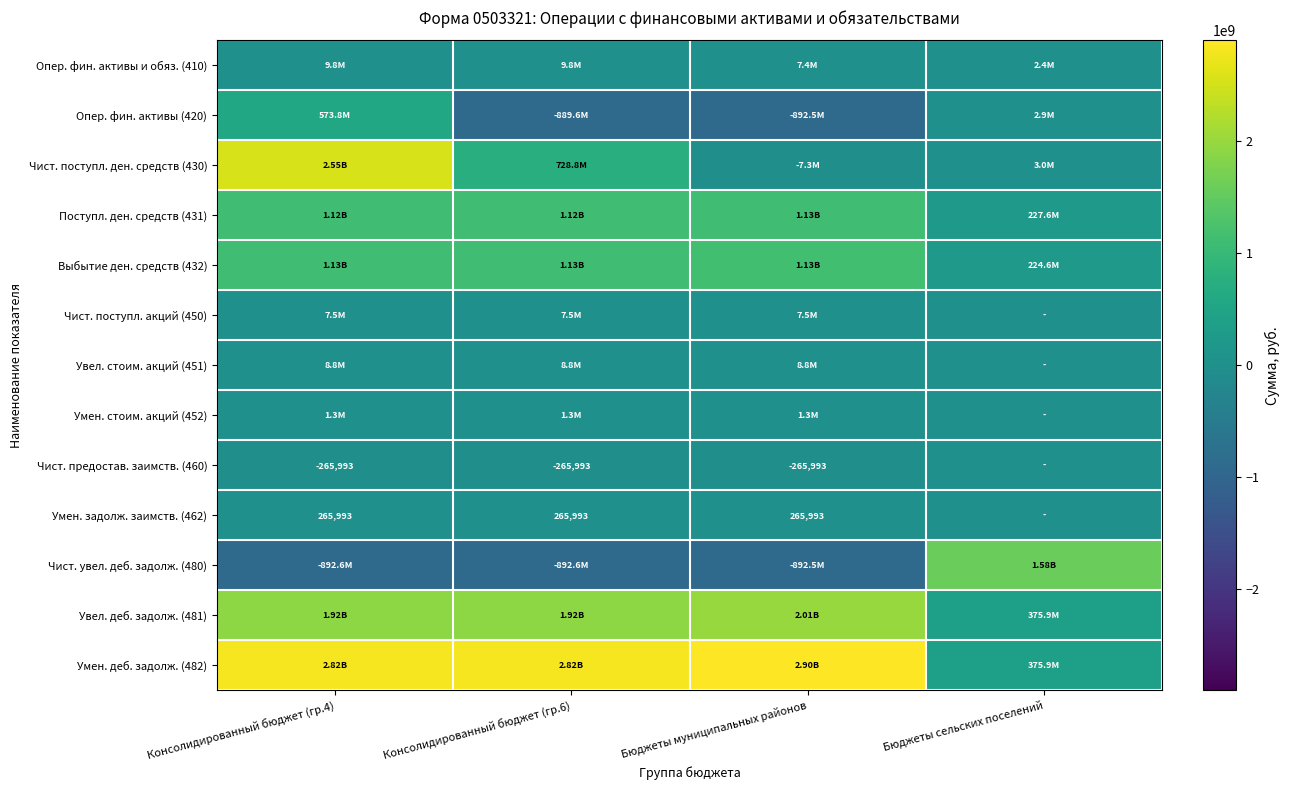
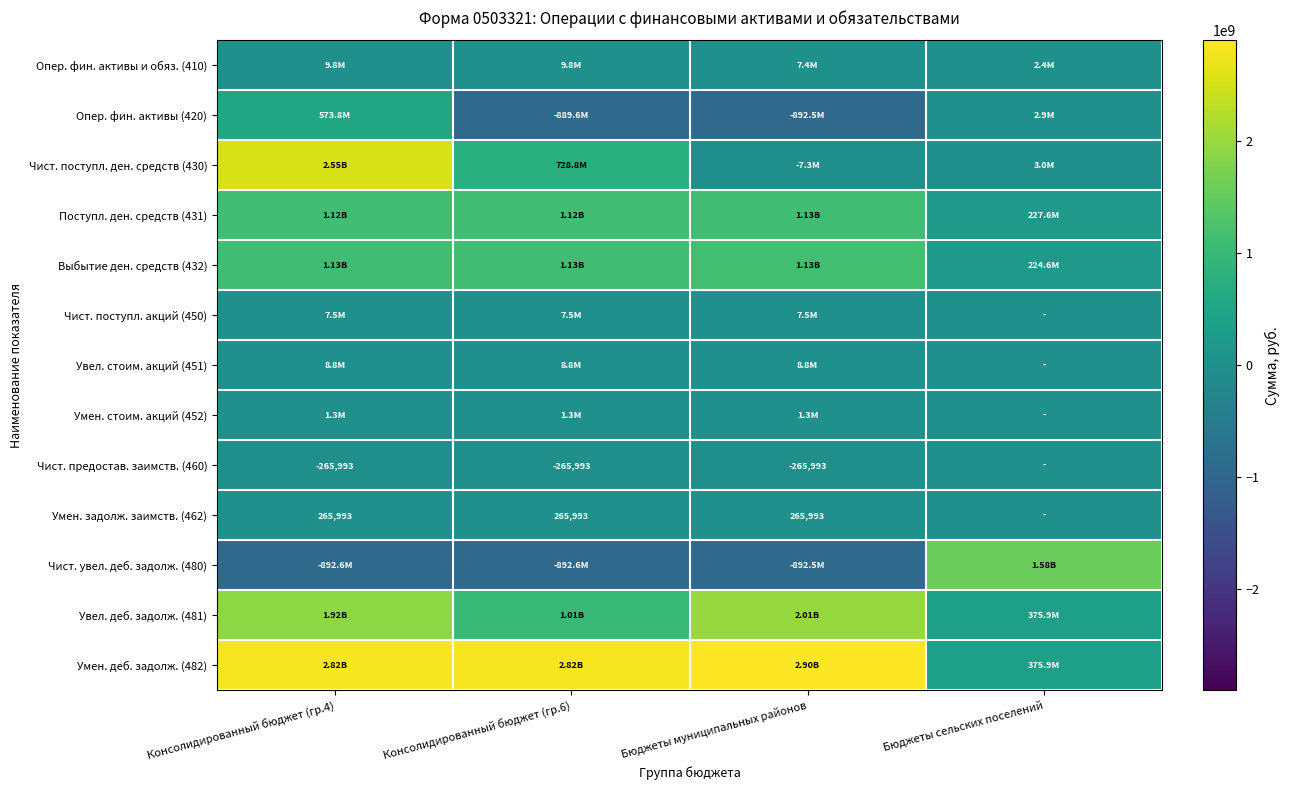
  {
    "Опер. фин. активы и обяз. (410)": {
      "Консолидированный бюджет (гр.4)": "9.8M",
      "Консолидированный бюджет (гр.6)": "9.8M",
      "Бюджеты муниципальных районов": "7.4M",
      "Бюджеты сельских поселений": "2.4M"
    },
    "Опер. фин. активы (420)": {
      "Консолидированный бюджет (гр.4)": "573.8M",
      "Консолидированный бюджет (гр.6)": "-889.6M",
      "Бюджеты муниципальных районов": "-892.5M",
      "Бюджеты сельских поселений": "2.9M"
    },
    "Чист. поступл. ден. средств (430)": {
      "Консолидированный бюджет (гр.4)": "2.55B",
      "Консолидированный бюджет (гр.6)": "728.8M",
      "Бюджеты муниципальных районов": "-7.3M",
      "Бюджеты сельских поселений": "3.0M"
    },
    "Поступл. ден. средств (431)": {
      "Консолидированный бюджет (гр.4)": "1.12B",
      "Консолидированный бюджет (гр.6)": "1.12B",
      "Бюджеты муниципальных районов": "1.13B",
      "Бюджеты сельских поселений": "227.6M"
    },
    "Выбытие ден. средств (432)": {
      "Консолидированный бюджет (гр.4)": "1.13B",
      "Консолидированный бюджет (гр.6)": "1.13B",
      "Бюджеты муниципальных районов": "1.13B",
      "Бюджеты сельских поселений": "224.6M"
    },
    "Чист. поступл. акций (450)": {
      "Консолидированный бюджет (гр.4)": "7.5M",
      "Консолидированный бюджет (гр.6)": "7.5M",
      "Бюджеты муниципальных районов": "7.5M"
    },
    "Увел. стоим. акций (451)": {
      "Консолидированный бюджет (гр.4)": "8.8M",
      "Консолидированный бюджет (гр.6)": "8.8M",
      "Бюджеты муниципальных районов": "8.8M"
    },
    "Умен. стоим. акций (452)": {
      "Консолидированный бюджет (гр.4)": "1.3M",
      "Консолидированный бюджет (гр.6)": "1.3M",
      "Бюджеты муниципальных районов": "1.3M"
    },
    "Чист. предостав. заимств. (460)": {
      "Консолидированный бюджет (гр.4)": "-265,993",
      "Консолидированный бюджет (гр.6)": "-265,993",
      "Бюджеты муниципальных районов": "-265,993"
    },
    "Умен. задолж. заимств. (462)": {
      "Консолидированный бюджет (гр.4)": "265,993",
      "Консолидированный бюджет (гр.6)": "265,993",
      "Бюджеты муниципальных районов": "265,993"
    },
    "Чист. увел. деб. задолж. (480)": {
      "Консолидированный бюджет (гр.4)": "-892.6M",
      "Консолидированный бюджет (гр.6)": "-892.6M",
      "Бюджеты муниципальных районов": "-892.5M",
      "Бюджеты сельских поселений": "1.58B"
    },
    "Увел. деб. задолж. (481)": {
      "Консолидированный бюджет (гр.4)": "1.92B",
-     "Консолидированный бюджет (гр.6)": "1.92B",
+     "Консолидированный бюджет (гр.6)": "1.01B",
      "Бюджеты муниципальных районов": "2.01B",
      "Бюджеты сельских поселений": "375.9M"
    },
    "Умен. деб. задолж. (482)": {
      "Консолидированный бюджет (гр.4)": "2.82B",
      "Консолидированный бюджет (гр.6)": "2.82B",
      "Бюджеты муниципальных районов": "2.90B",
      "Бюджеты сельских поселений": "375.9M"
    }
  }
